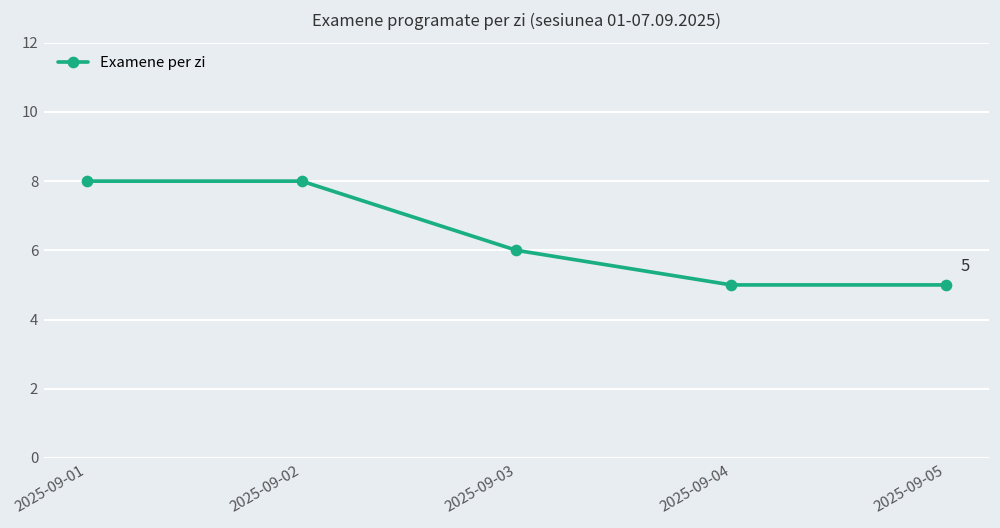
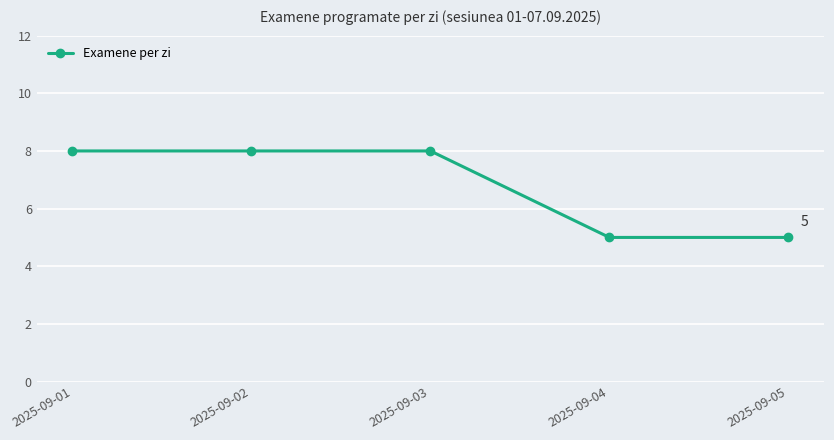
  {
    "2025-09-01": 8,
    "2025-09-02": 8,
-   "2025-09-03": 6,
+   "2025-09-03": 8,
    "2025-09-04": 5
  }
